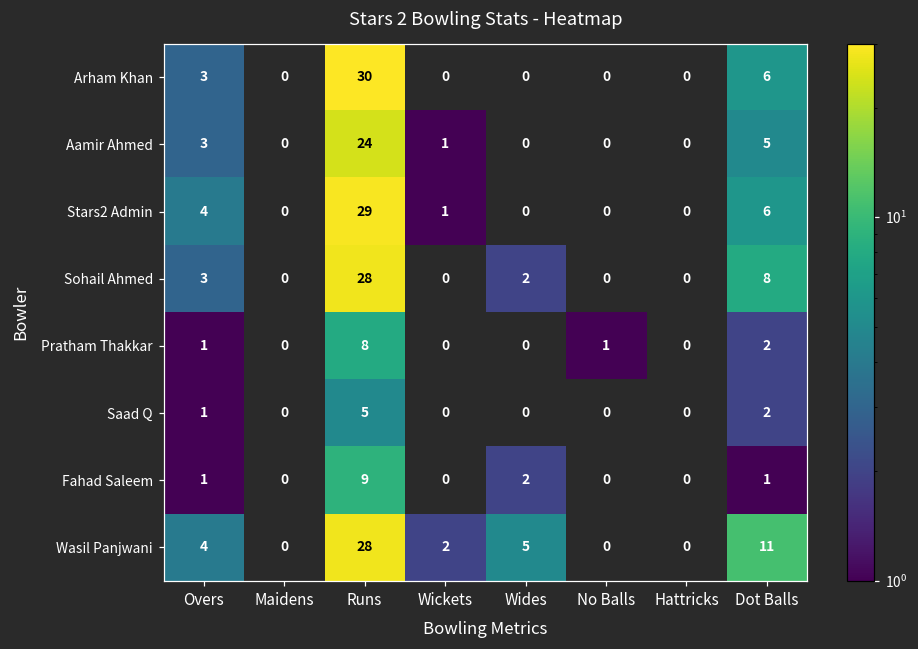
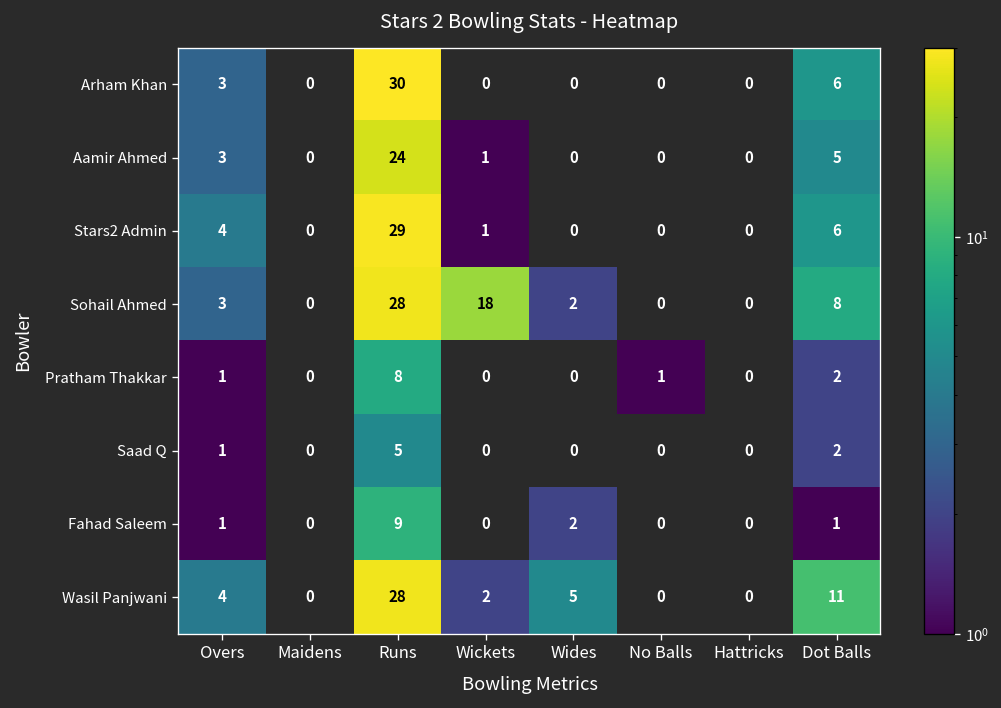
  {
    "Arham Khan": {
      "Overs": 3,
      "Maidens": 0,
      "Runs": 30,
      "Wickets": 0,
      "Wides": 0,
      "No Balls": 0,
      "Hattricks": 0,
      "Dot Balls": 6
    },
    "Aamir Ahmed": {
      "Overs": 3,
      "Maidens": 0,
      "Runs": 24,
      "Wickets": 1,
      "Wides": 0,
      "No Balls": 0,
      "Hattricks": 0,
      "Dot Balls": 5
    },
    "Stars2 Admin": {
      "Overs": 4,
      "Maidens": 0,
      "Runs": 29,
      "Wickets": 1,
      "Wides": 0,
      "No Balls": 0,
      "Hattricks": 0,
      "Dot Balls": 6
    },
    "Sohail Ahmed": {
      "Overs": 3,
      "Maidens": 0,
      "Runs": 28,
-     "Wickets": 0,
+     "Wickets": 18,
      "Wides": 2,
      "No Balls": 0,
      "Hattricks": 0,
      "Dot Balls": 8
    },
    "Pratham Thakkar": {
      "Overs": 1,
      "Maidens": 0,
      "Runs": 8,
      "Wickets": 0,
      "Wides": 0,
      "No Balls": 1,
      "Hattricks": 0,
      "Dot Balls": 2
    },
    "Saad Q": {
      "Overs": 1,
      "Maidens": 0,
      "Runs": 5,
      "Wickets": 0,
      "Wides": 0,
      "No Balls": 0,
      "Hattricks": 0,
      "Dot Balls": 2
    },
    "Fahad Saleem": {
      "Overs": 1,
      "Maidens": 0,
      "Runs": 9,
      "Wickets": 0,
      "Wides": 2,
      "No Balls": 0,
      "Hattricks": 0,
      "Dot Balls": 1
    },
    "Wasil Panjwani": {
      "Overs": 4,
      "Maidens": 0,
      "Runs": 28,
      "Wickets": 2,
      "Wides": 5,
      "No Balls": 0,
      "Hattricks": 0,
      "Dot Balls": 11
    }
  }
